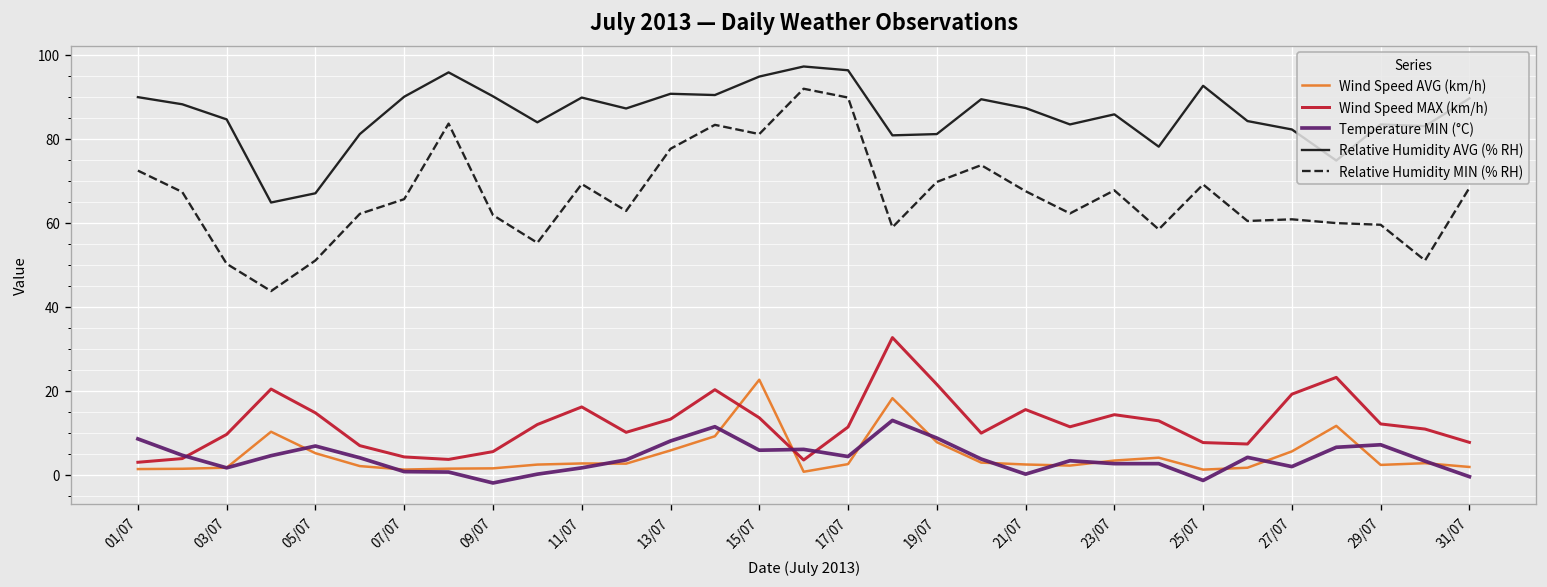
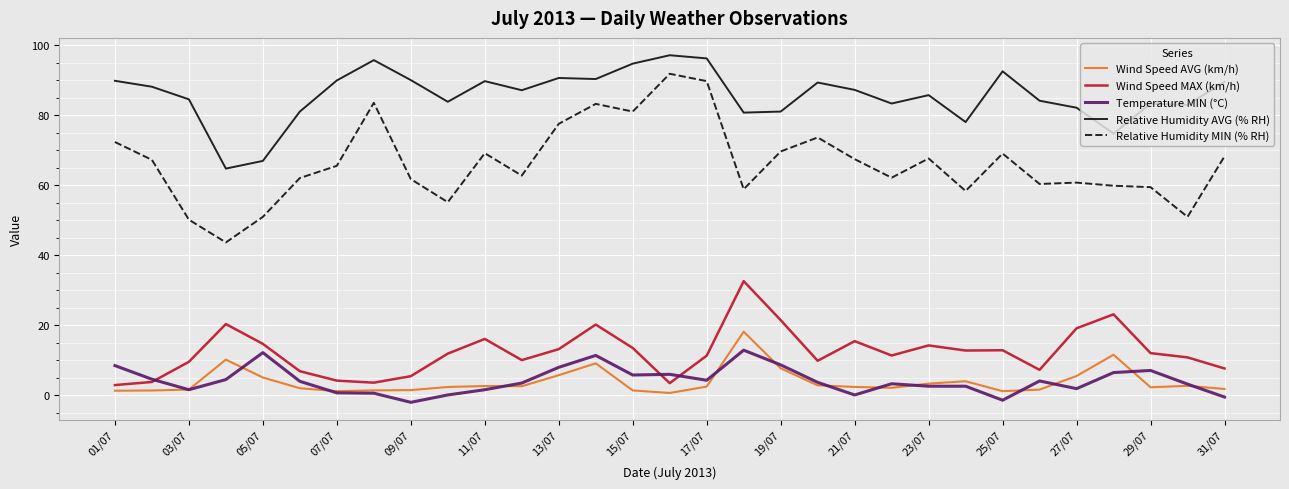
  {
    "Wind Speed AVG (km/h)": {
      "01/07": 1,
      "05/07": 5,
      "09/07": 1,
      "11/07": 3,
      "13/07": 6,
-     "15/07": 23,
+     "15/07": 1,
      "17/07": 2,
      "19/07": 8,
      "21/07": 2,
      "23/07": 3,
      "25/07": 1,
      "27/07": 6,
      "29/07": 2,
      "31/07": 2
    },
    "Wind Speed MAX (km/h)": {
      "01/07": 3,
      "03/07": 10,
      "05/07": 15,
      "07/07": 4,
      "09/07": 5,
      "11/07": 16,
      "13/07": 13,
      "15/07": 14,
      "17/07": 11,
      "19/07": 21,
      "21/07": 15,
      "23/07": 14,
-     "25/07": 8,
+     "25/07": 13,
      "27/07": 19,
      "29/07": 12,
      "31/07": 8
    },
    "Temperature MIN (°C)": {
      "01/07": 9,
-     "05/07": 7,
+     "05/07": 12,
      "09/07": -2,
      "11/07": 2,
      "13/07": 8,
      "15/07": 6,
      "17/07": 4,
      "19/07": 9,
      "21/07": 0,
      "23/07": 3,
      "25/07": -1,
      "27/07": 2,
      "29/07": 7,
      "31/07": -1
    }
  }
